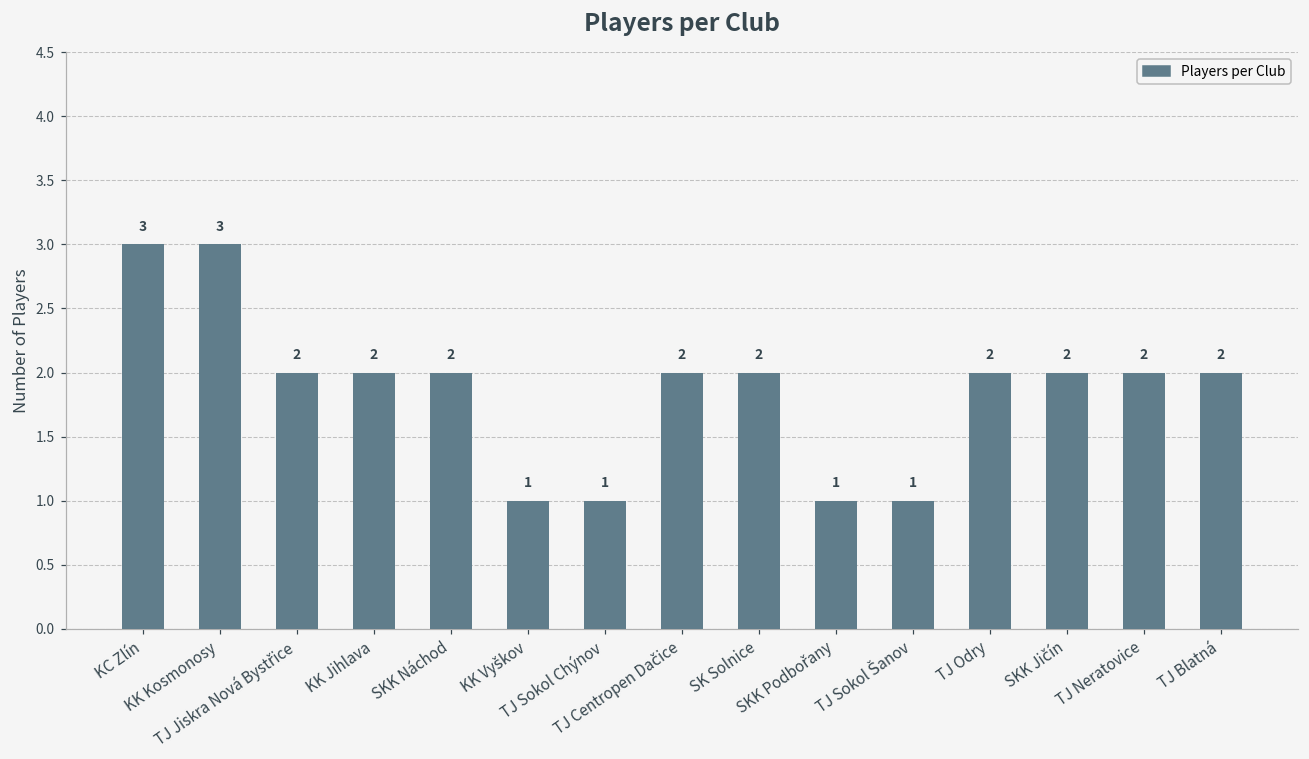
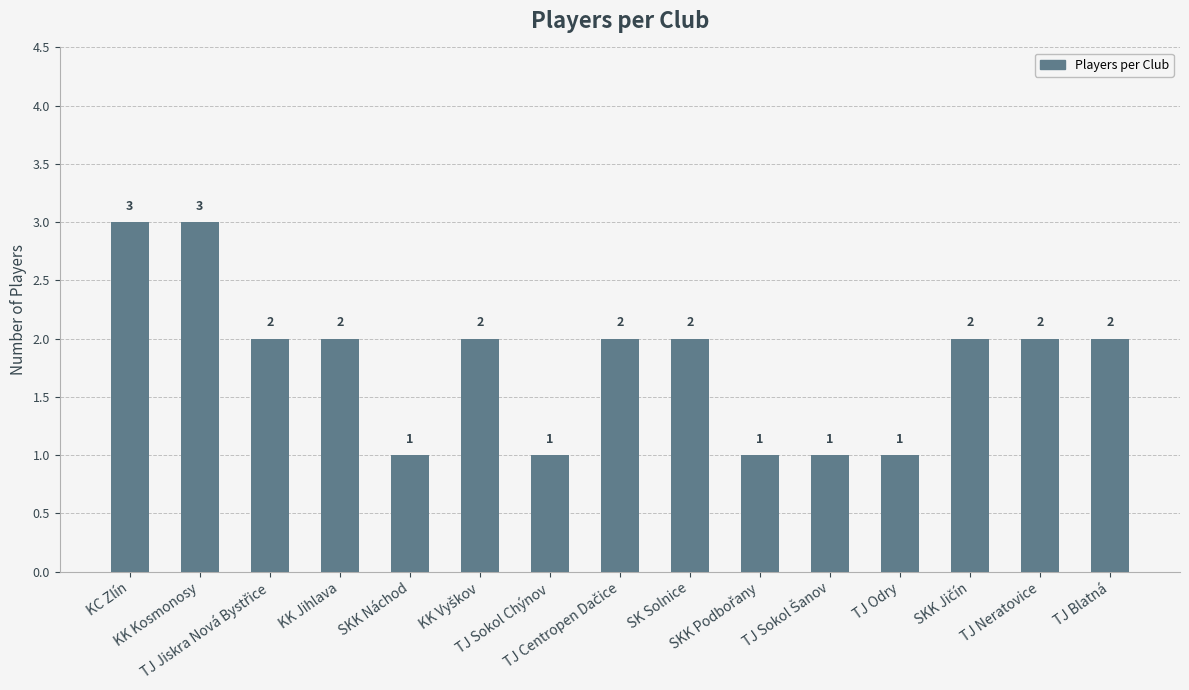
  {
    "KC Zlín": 3,
    "KK Kosmonosy": 3,
    "TJ Jiskra Nová Bystřice": 2,
    "KK Jihlava": 2,
-   "SKK Náchod": 2,
-   "KK Vyškov": 1,
+   "SKK Náchod": 1,
+   "KK Vyškov": 2,
    "TJ Sokol Chýnov": 1,
    "TJ Centropen Dačice": 2,
    "SK Solnice": 2,
    "SKK Podbořany": 1,
    "TJ Sokol Šanov": 1,
-   "TJ Odry": 2,
+   "TJ Odry": 1,
    "SKK Jičín": 2,
    "TJ Neratovice": 2,
    "TJ Blatná": 2
  }
